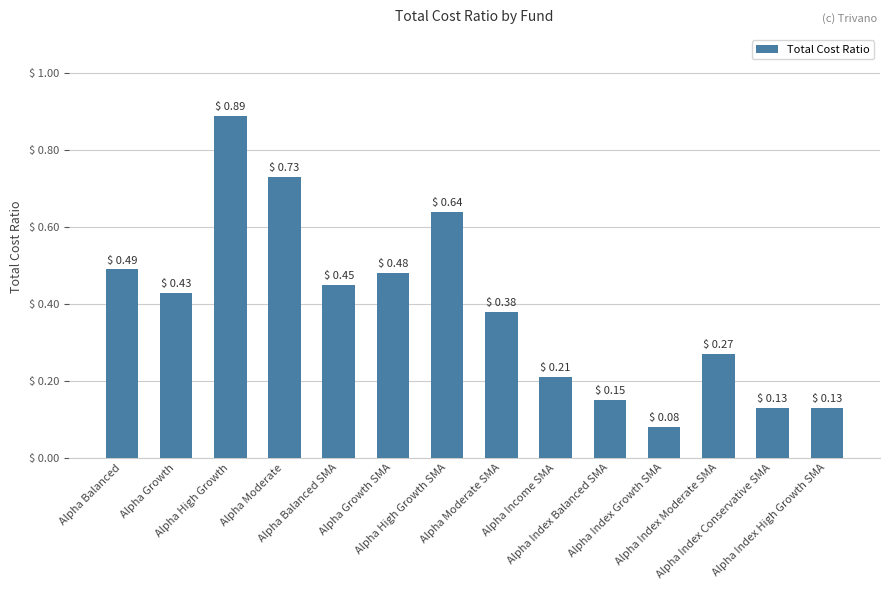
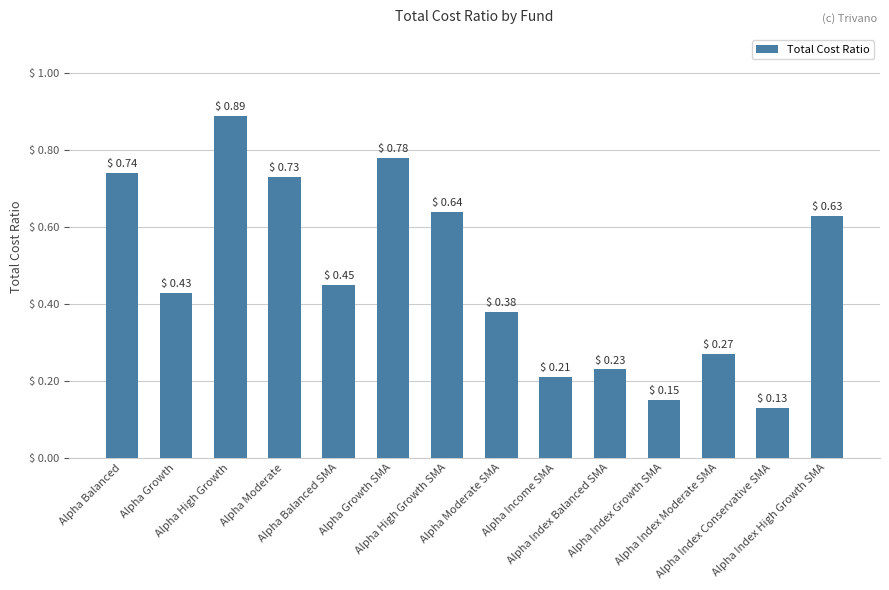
  {
-   "Alpha Balanced": 0.49,
+   "Alpha Balanced": 0.74,
    "Alpha Growth": 0.43,
    "Alpha High Growth": 0.89,
    "Alpha Moderate": 0.73,
    "Alpha Balanced SMA": 0.45,
-   "Alpha Growth SMA": 0.48,
+   "Alpha Growth SMA": 0.78,
    "Alpha High Growth SMA": 0.64,
    "Alpha Moderate SMA": 0.38,
    "Alpha Income SMA": 0.21,
-   "Alpha Index Balanced SMA": 0.15,
-   "Alpha Index Growth SMA": 0.08,
+   "Alpha Index Balanced SMA": 0.23,
+   "Alpha Index Growth SMA": 0.15,
    "Alpha Index Moderate SMA": 0.27,
    "Alpha Index Conservative SMA": 0.13,
-   "Alpha Index High Growth SMA": 0.13
+   "Alpha Index High Growth SMA": 0.63
  }
